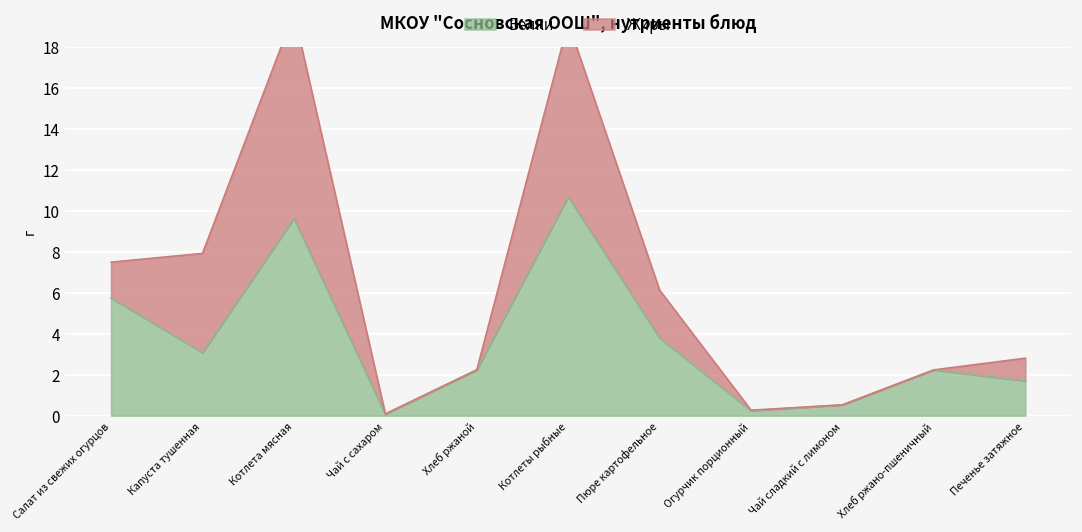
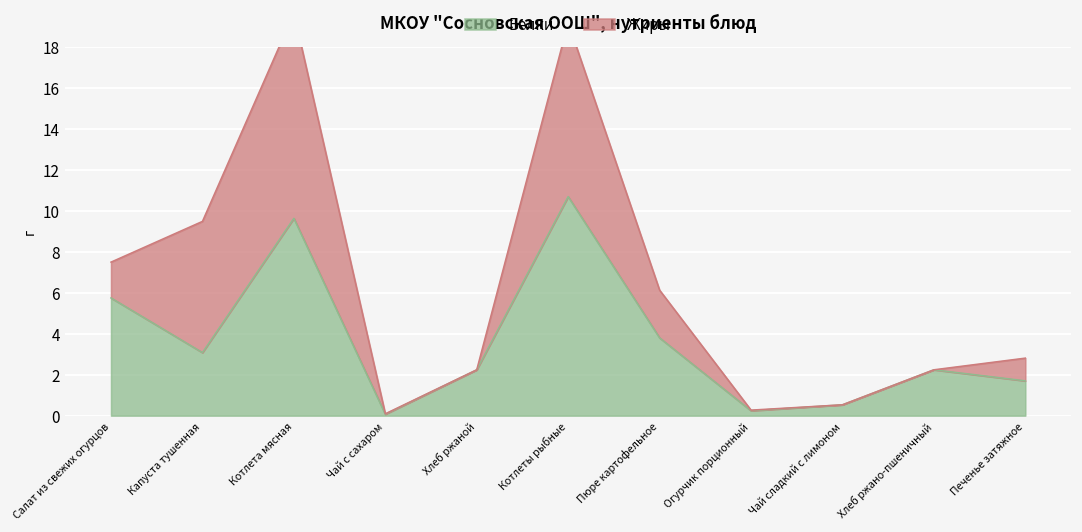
  {
    "Белки": {
      "Салат из свежих огурцов": 5.8,
      "Капуста тушенная": 3.1,
      "Котлета мясная": 9.6,
      "Котлеты рыбные": 10.7,
      "Пюре картофельное": 3.8,
      "Печенье затяжное": 1.7
    },
    "Жиры": {
      "Салат из свежих огурцов": 1.8,
-     "Капуста тушенная": 4.9,
+     "Капуста тушенная": 6.4,
      "Пюре картофельное": 2.3,
      "Печенье затяжное": 1.1
    }
  }
